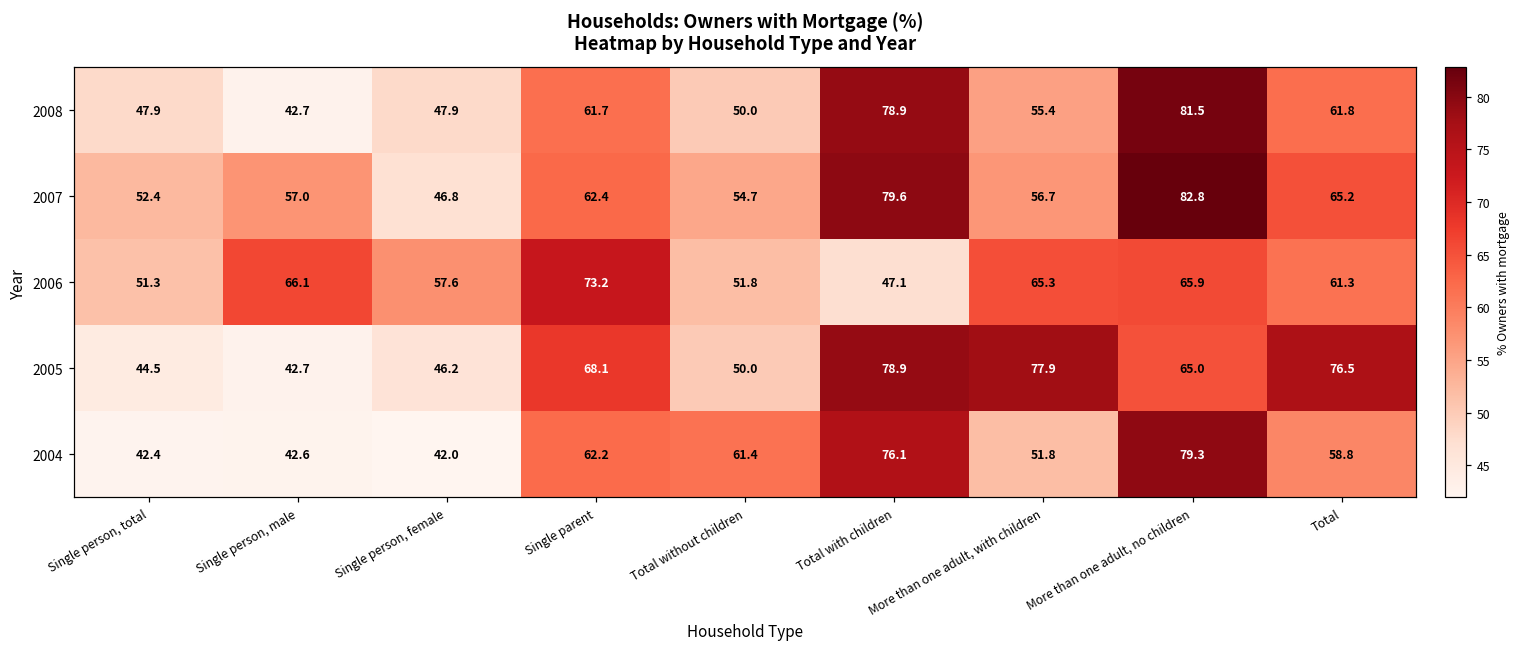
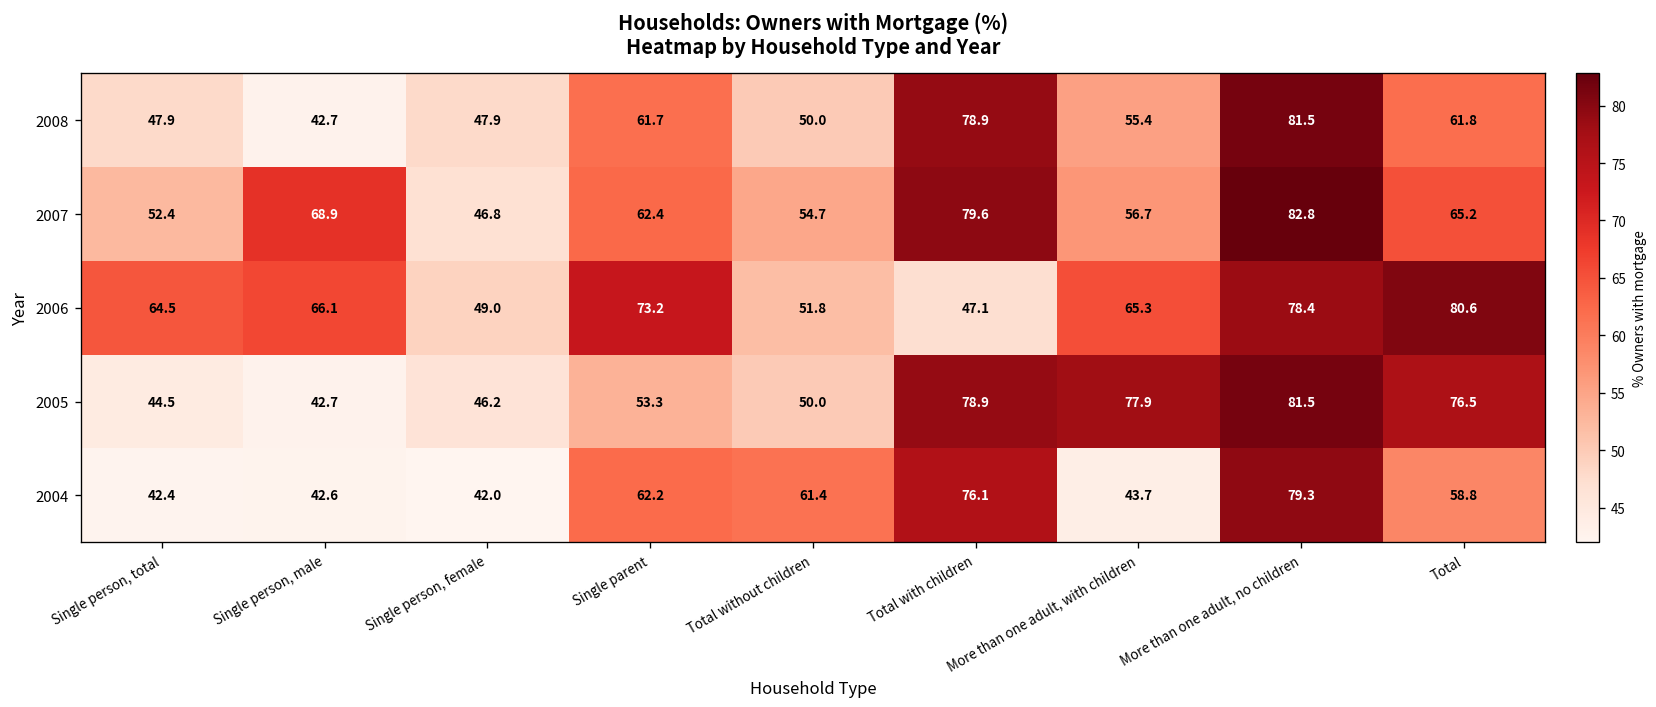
  {
    "2008": {
      "Single person, total": 47.9,
      "Single person, male": 42.7,
      "Single person, female": 47.9,
      "Single parent": 61.7,
      "Total without children": 50.0,
      "Total with children": 78.9,
      "More than one adult, with children": 55.4,
      "More than one adult, no children": 81.5,
      "Total": 61.8
    },
    "2007": {
      "Single person, total": 52.4,
-     "Single person, male": 57.0,
+     "Single person, male": 68.9,
      "Single person, female": 46.8,
      "Single parent": 62.4,
      "Total without children": 54.7,
      "Total with children": 79.6,
      "More than one adult, with children": 56.7,
      "More than one adult, no children": 82.8,
      "Total": 65.2
    },
    "2006": {
-     "Single person, total": 51.3,
+     "Single person, total": 64.5,
      "Single person, male": 66.1,
-     "Single person, female": 57.6,
+     "Single person, female": 49.0,
      "Single parent": 73.2,
      "Total without children": 51.8,
      "Total with children": 47.1,
      "More than one adult, with children": 65.3,
-     "More than one adult, no children": 65.9,
-     "Total": 61.3
+     "More than one adult, no children": 78.4,
+     "Total": 80.6
    },
    "2005": {
      "Single person, total": 44.5,
      "Single person, male": 42.7,
      "Single person, female": 46.2,
-     "Single parent": 68.1,
+     "Single parent": 53.3,
      "Total without children": 50.0,
      "Total with children": 78.9,
      "More than one adult, with children": 77.9,
-     "More than one adult, no children": 65.0,
+     "More than one adult, no children": 81.5,
      "Total": 76.5
    },
    "2004": {
      "Single person, total": 42.4,
      "Single person, male": 42.6,
      "Single person, female": 42.0,
      "Single parent": 62.2,
      "Total without children": 61.4,
      "Total with children": 76.1,
-     "More than one adult, with children": 51.8,
+     "More than one adult, with children": 43.7,
      "More than one adult, no children": 79.3,
      "Total": 58.8
    }
  }
